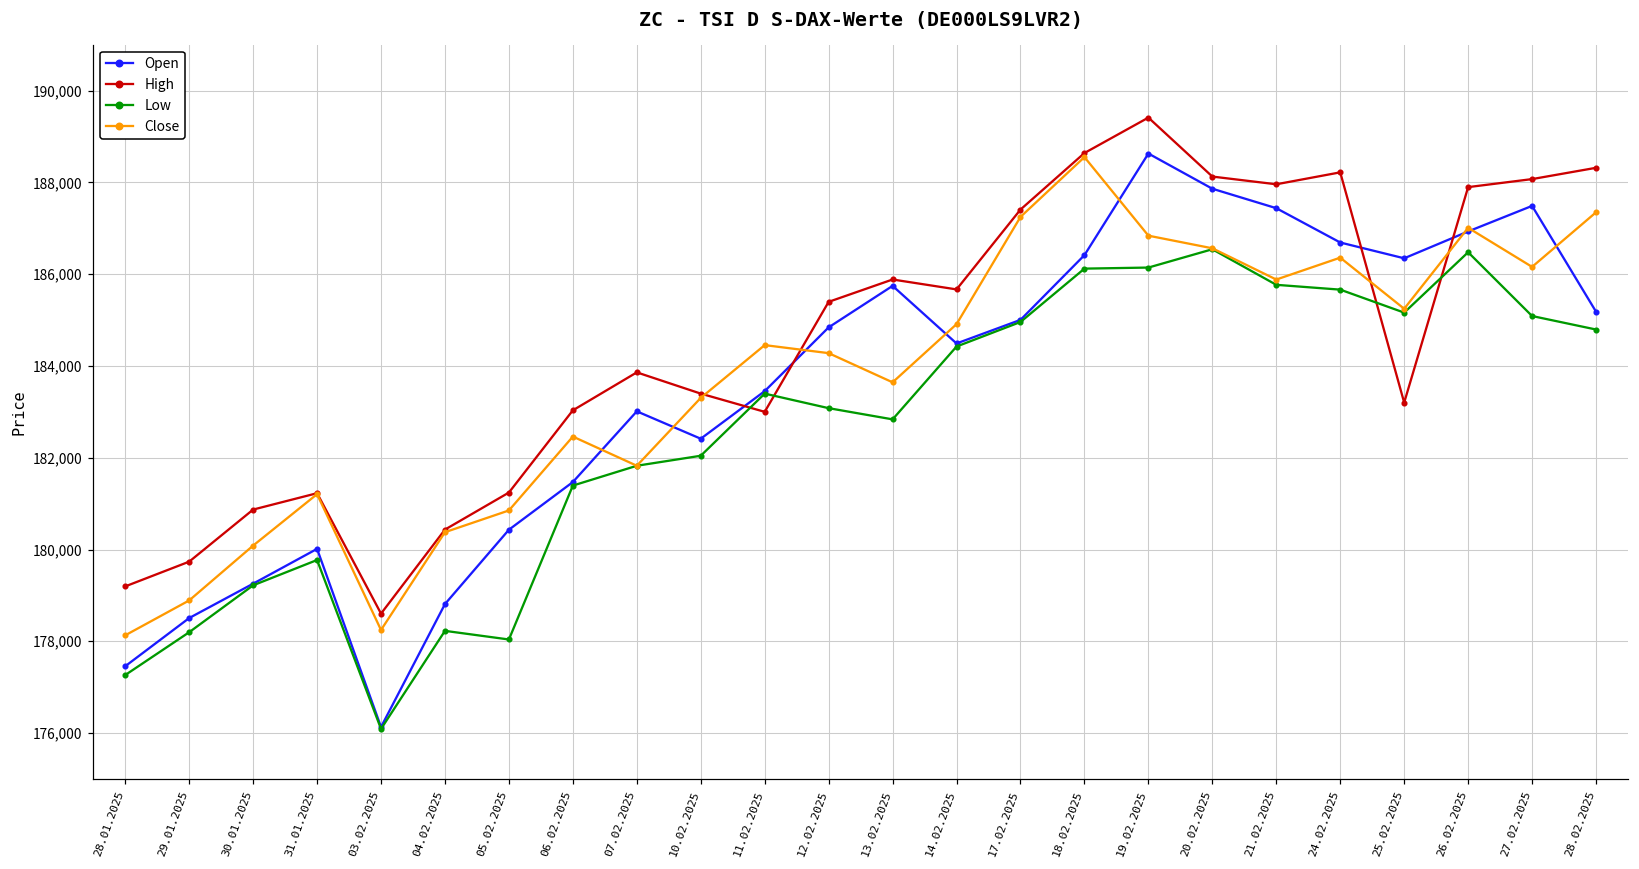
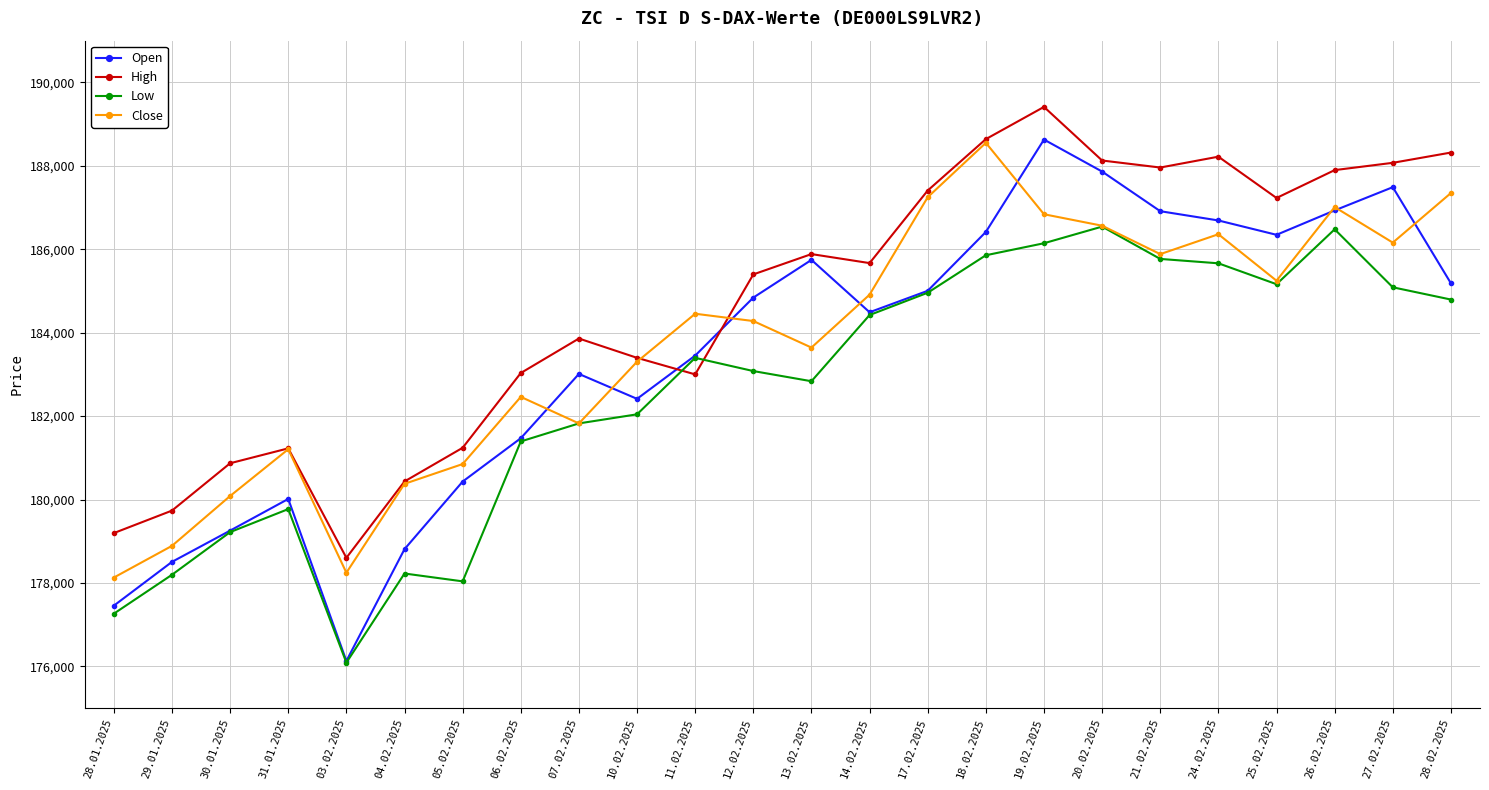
  {
    "Open": {
      "28.01.2025": "177,500",
      "29.01.2025": "178,500",
      "31.01.2025": "180,000",
      "04.02.2025": "178,800",
      "05.02.2025": "180,400",
      "06.02.2025": "181,500",
      "07.02.2025": "183,000",
      "10.02.2025": "182,400",
      "12.02.2025": "184,800",
      "13.02.2025": "185,700",
      "14.02.2025": "184,500",
      "18.02.2025": "186,400",
      "19.02.2025": "188,600",
      "20.02.2025": "187,900",
-     "21.02.2025": "187,400",
+     "21.02.2025": "186,900",
      "24.02.2025": "186,700",
      "25.02.2025": "186,300",
      "26.02.2025": "186,900",
      "27.02.2025": "187,500",
      "28.02.2025": "185,200"
    },
    "High": {
      "28.01.2025": "179,200",
      "29.01.2025": "179,700",
      "30.01.2025": "180,900",
      "03.02.2025": "178,600",
      "05.02.2025": "181,200",
      "06.02.2025": "183,000",
      "07.02.2025": "183,900",
      "10.02.2025": "183,400",
      "11.02.2025": "183,000",
      "12.02.2025": "185,400",
      "13.02.2025": "185,900",
      "14.02.2025": "185,700",
      "17.02.2025": "187,400",
      "18.02.2025": "188,600",
      "19.02.2025": "189,400",
      "20.02.2025": "188,100",
      "21.02.2025": "188,000",
      "24.02.2025": "188,200",
-     "25.02.2025": "183,200",
+     "25.02.2025": "187,200",
      "26.02.2025": "187,900",
      "27.02.2025": "188,100",
      "28.02.2025": "188,300"
    },
    "Low": {
      "28.01.2025": "177,300",
      "29.01.2025": "178,200",
      "31.01.2025": "179,800",
      "04.02.2025": "178,200",
      "05.02.2025": "178,000",
      "06.02.2025": "181,400",
      "10.02.2025": "182,000",
      "12.02.2025": "183,100",
      "13.02.2025": "182,800",
      "14.02.2025": "184,400",
-     "18.02.2025": "186,100",
+     "18.02.2025": "185,900",
      "19.02.2025": "186,100",
      "21.02.2025": "185,800",
      "24.02.2025": "185,700",
      "25.02.2025": "185,200",
      "26.02.2025": "186,500",
      "27.02.2025": "185,100",
      "28.02.2025": "184,800"
    },
    "Close": {
      "28.01.2025": "178,100",
      "29.01.2025": "178,900",
      "30.01.2025": "180,100",
      "03.02.2025": "178,200",
      "05.02.2025": "180,900",
      "06.02.2025": "182,500",
      "10.02.2025": "183,300",
      "11.02.2025": "184,500",
      "12.02.2025": "184,300",
      "13.02.2025": "183,600",
      "14.02.2025": "184,900",
      "17.02.2025": "187,200",
      "18.02.2025": "188,600",
      "19.02.2025": "186,800",
      "21.02.2025": "185,900",
      "24.02.2025": "186,400",
      "25.02.2025": "185,200",
      "26.02.2025": "187,000",
      "27.02.2025": "186,200",
      "28.02.2025": "187,300"
    }
  }
